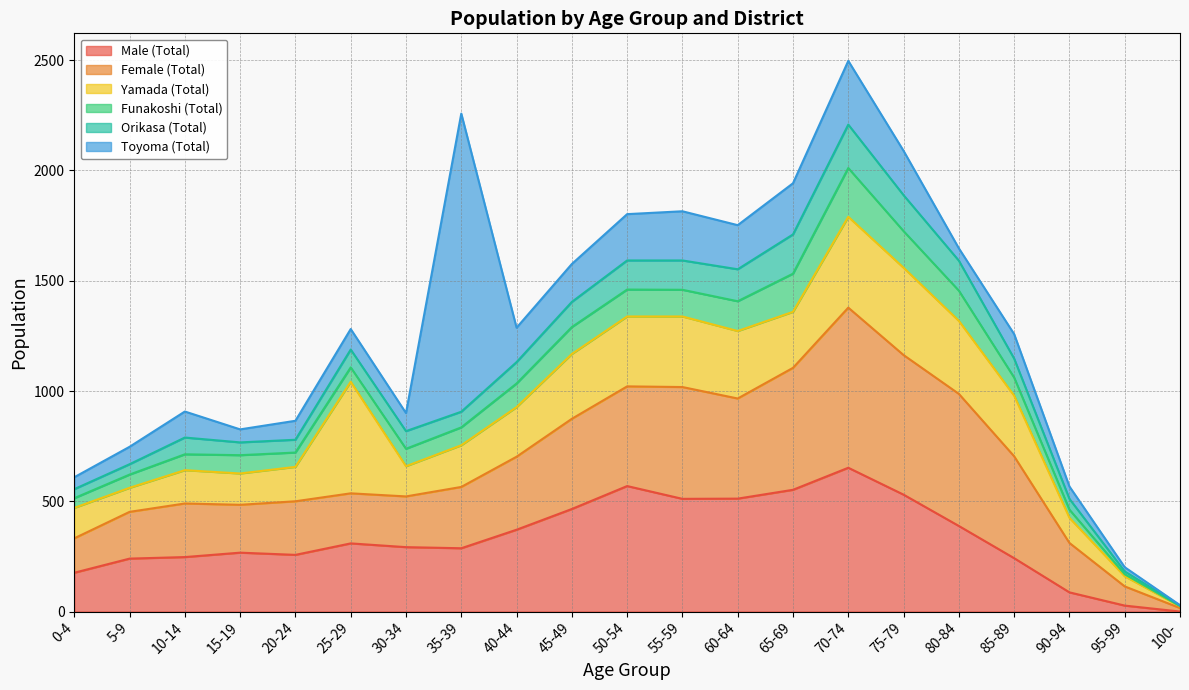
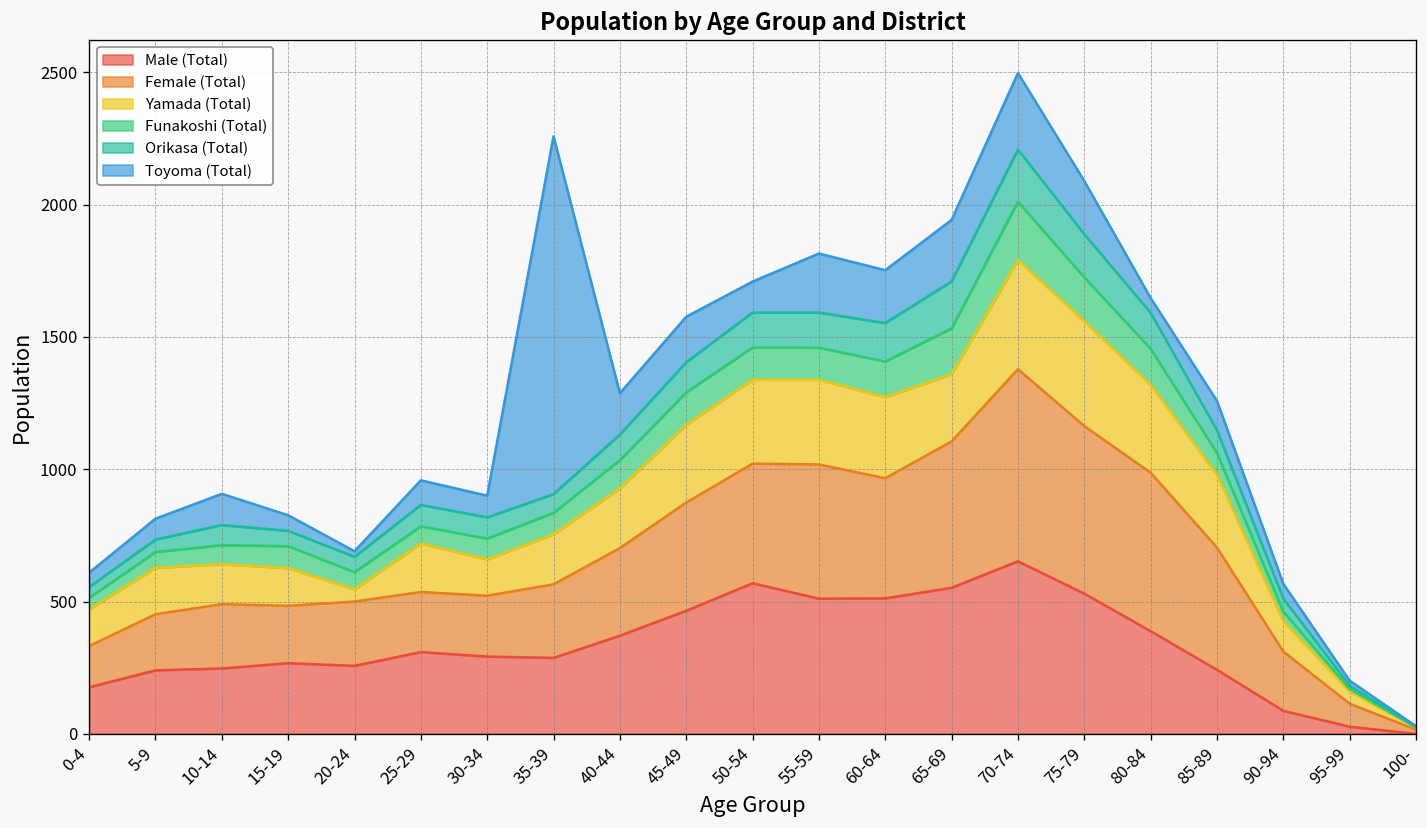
  {
    "Yamada (Total)": {
      "0-4": 140,
-     "5-9": 110,
+     "5-9": 180,
      "10-14": 150,
      "15-19": 140,
-     "20-24": 160,
-     "25-29": 510,
+     "20-24": 50,
+     "25-29": 180,
      "30-34": 140,
      "35-39": 190,
      "40-44": 230,
      "45-49": 290,
      "50-54": 320,
      "55-59": 320,
      "60-64": 310,
      "65-69": 250,
      "70-74": 410,
      "75-79": 400,
      "80-84": 330,
      "85-89": 280,
      "90-94": 110
    },
    "Toyoma (Total)": {
      "0-4": 50,
      "5-9": 80,
      "10-14": 120,
      "15-19": 60,
-     "20-24": 90,
+     "20-24": 20,
      "25-29": 90,
      "30-34": 80,
      "35-39": 1350,
      "40-44": 160,
      "45-49": 170,
-     "50-54": 210,
+     "50-54": 120,
      "55-59": 220,
      "60-64": 200,
      "65-69": 230,
      "70-74": 290,
      "75-79": 200,
      "80-84": 60,
      "85-89": 110,
      "90-94": 60,
      "95-99": 20
    }
  }
